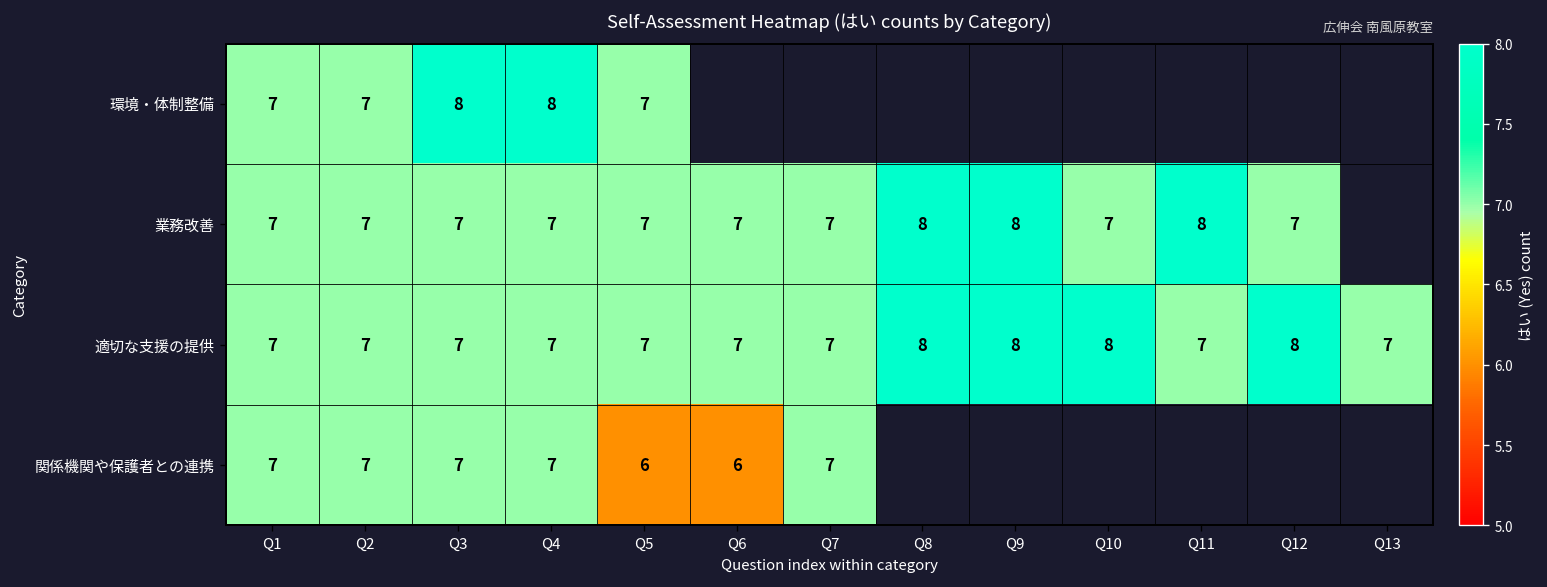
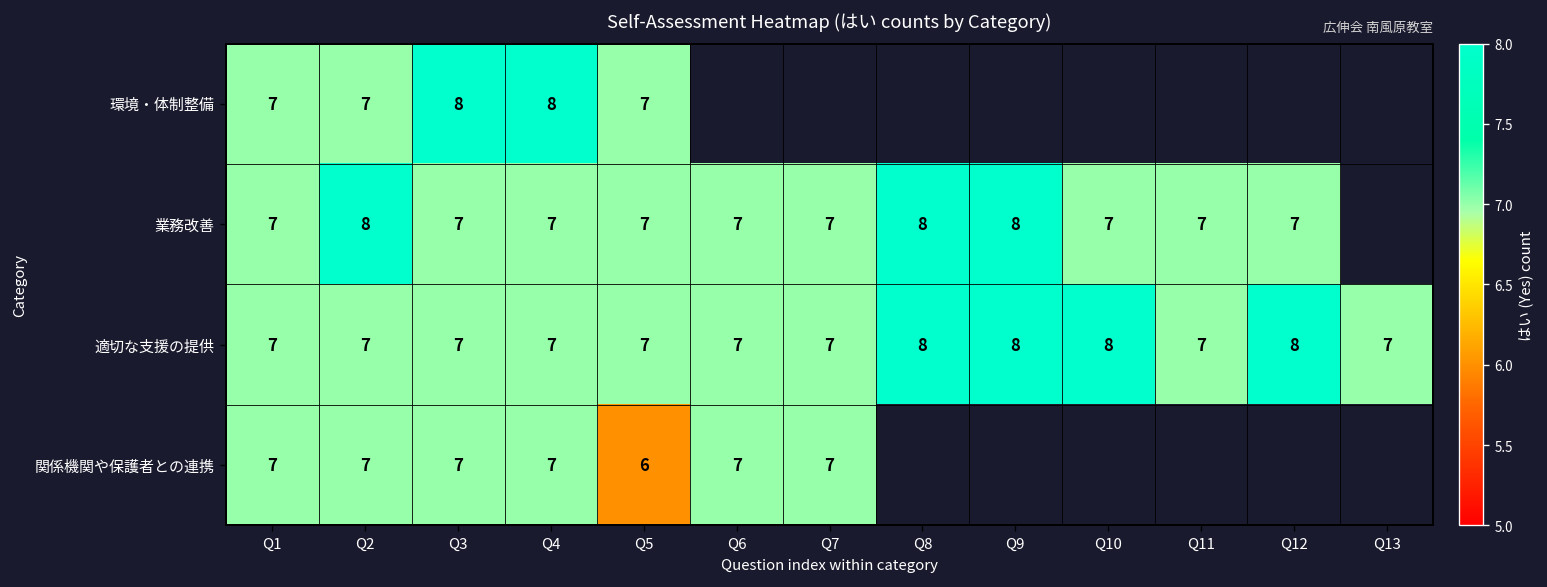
  {
    "環境・体制整備": {
      "Q1": 7,
      "Q2": 7,
      "Q3": 8,
      "Q4": 8,
      "Q5": 7
    },
    "業務改善": {
      "Q1": 7,
-     "Q2": 7,
+     "Q2": 8,
      "Q3": 7,
      "Q4": 7,
      "Q5": 7,
      "Q6": 7,
      "Q7": 7,
      "Q8": 8,
      "Q9": 8,
      "Q10": 7,
-     "Q11": 8,
+     "Q11": 7,
      "Q12": 7
    },
    "適切な支援の提供": {
      "Q1": 7,
      "Q2": 7,
      "Q3": 7,
      "Q4": 7,
      "Q5": 7,
      "Q6": 7,
      "Q7": 7,
      "Q8": 8,
      "Q9": 8,
      "Q10": 8,
      "Q11": 7,
      "Q12": 8,
      "Q13": 7
    },
    "関係機関や保護者との連携": {
      "Q1": 7,
      "Q2": 7,
      "Q3": 7,
      "Q4": 7,
      "Q5": 6,
-     "Q6": 6,
+     "Q6": 7,
      "Q7": 7
    }
  }
